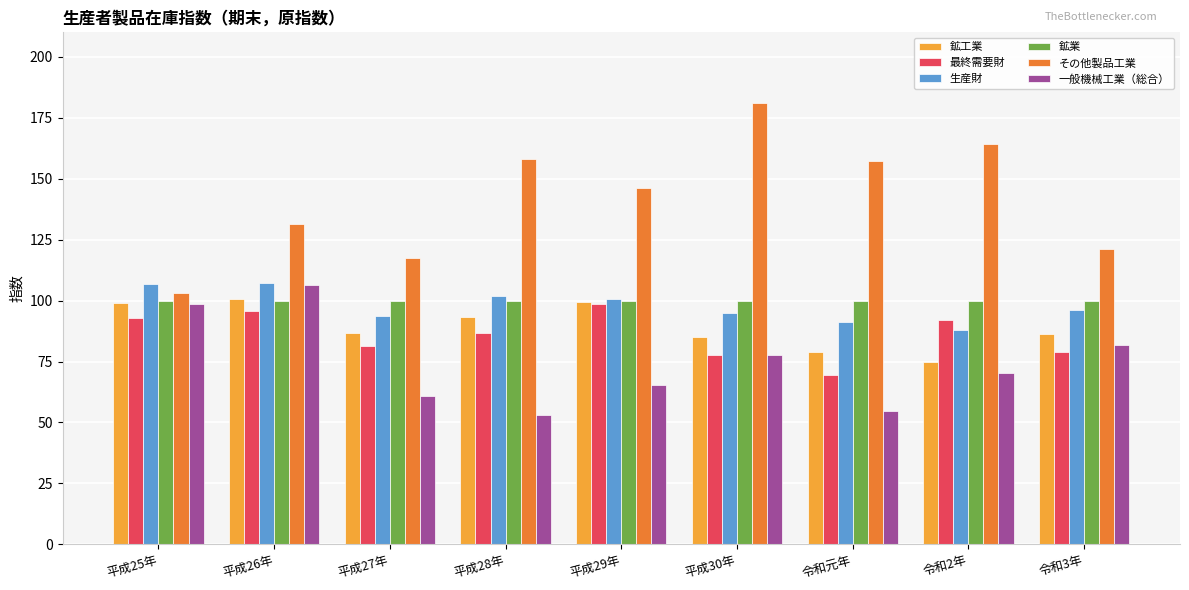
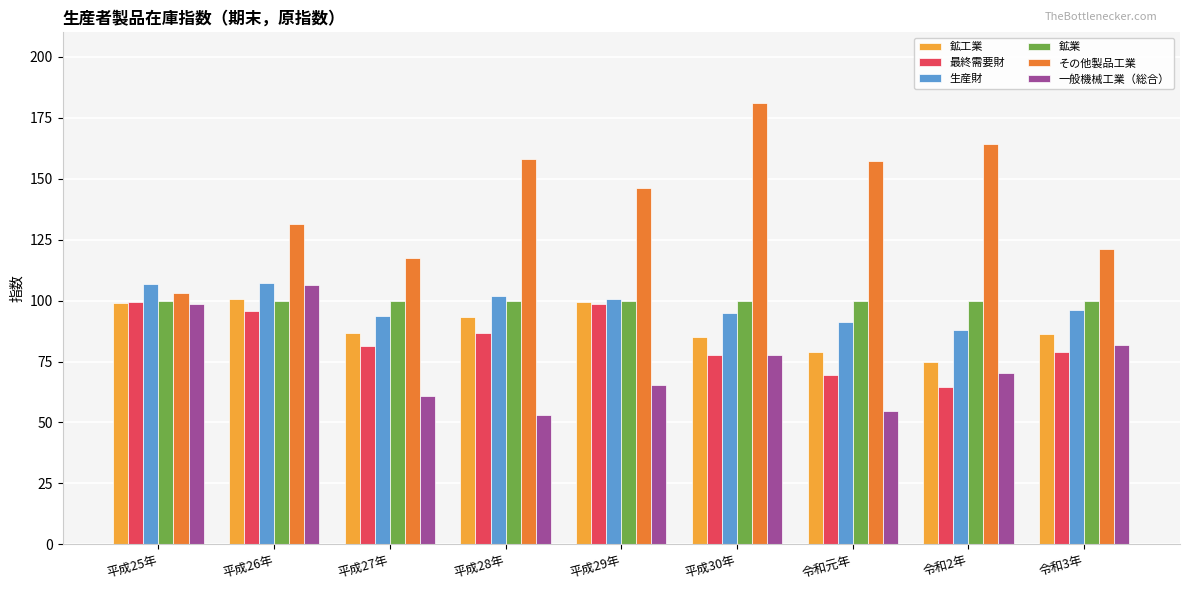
  {
    "最終需要財": {
-     "平成25年": 93,
+     "平成25年": 99,
      "平成26年": 96,
      "平成27年": 81,
      "平成28年": 87,
      "平成29年": 98,
      "平成30年": 78,
      "令和元年": 70,
-     "令和2年": 92,
+     "令和2年": 64,
      "令和3年": 79
    },
    "生産財": {
      "平成25年": 107,
      "平成26年": 107,
      "平成27年": 94,
      "平成28年": 102,
      "平成29年": 101,
      "平成30年": 95,
      "令和元年": 91,
      "令和2年": 88,
      "令和3年": 96
    },
    "鉱業": {
      "平成25年": 100,
      "平成26年": 100,
      "平成27年": 100,
      "平成28年": 100,
      "平成29年": 100,
      "平成30年": 100,
      "令和元年": 100,
      "令和2年": 100,
      "令和3年": 100
    },
    "一般機械工業（総合）": {
      "平成25年": 98,
      "平成26年": 106,
      "平成27年": 61,
      "平成28年": 53,
      "平成29年": 65,
      "平成30年": 78,
      "令和元年": 55,
      "令和2年": 70,
      "令和3年": 82
    }
  }
